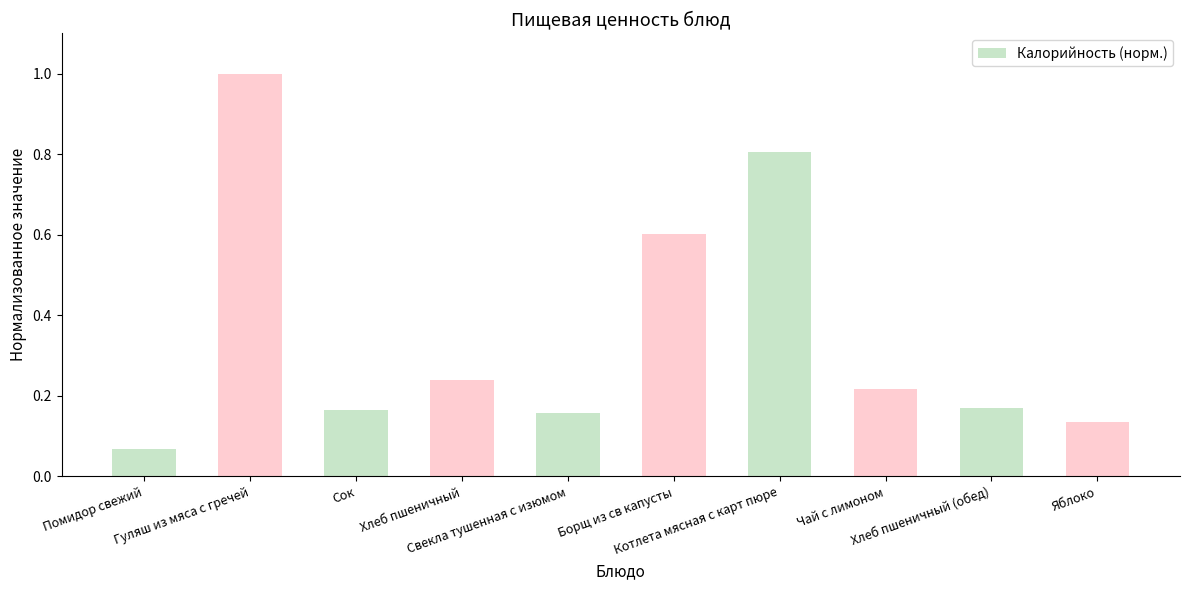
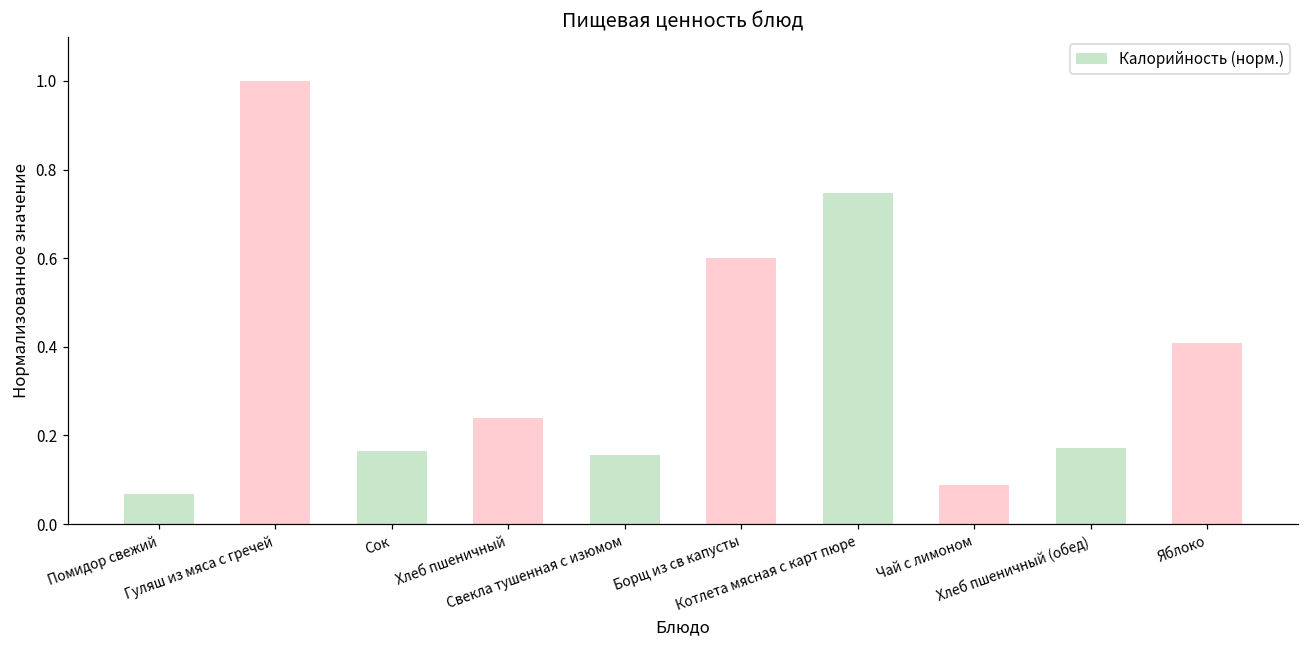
  {
    "Помидор свежий": 0.07,
    "Гуляш из мяса с гречей": 1.00,
    "Сок": 0.17,
    "Хлеб пшеничный": 0.24,
    "Свекла тушенная с изюмом": 0.16,
    "Борщ из св капусты": 0.60,
-   "Котлета мясная с карт пюре": 0.80,
-   "Чай с лимоном": 0.22,
+   "Котлета мясная с карт пюре": 0.75,
+   "Чай с лимоном": 0.09,
    "Хлеб пшеничный (обед)": 0.17,
-   "Яблоко": 0.13
+   "Яблоко": 0.41
  }
